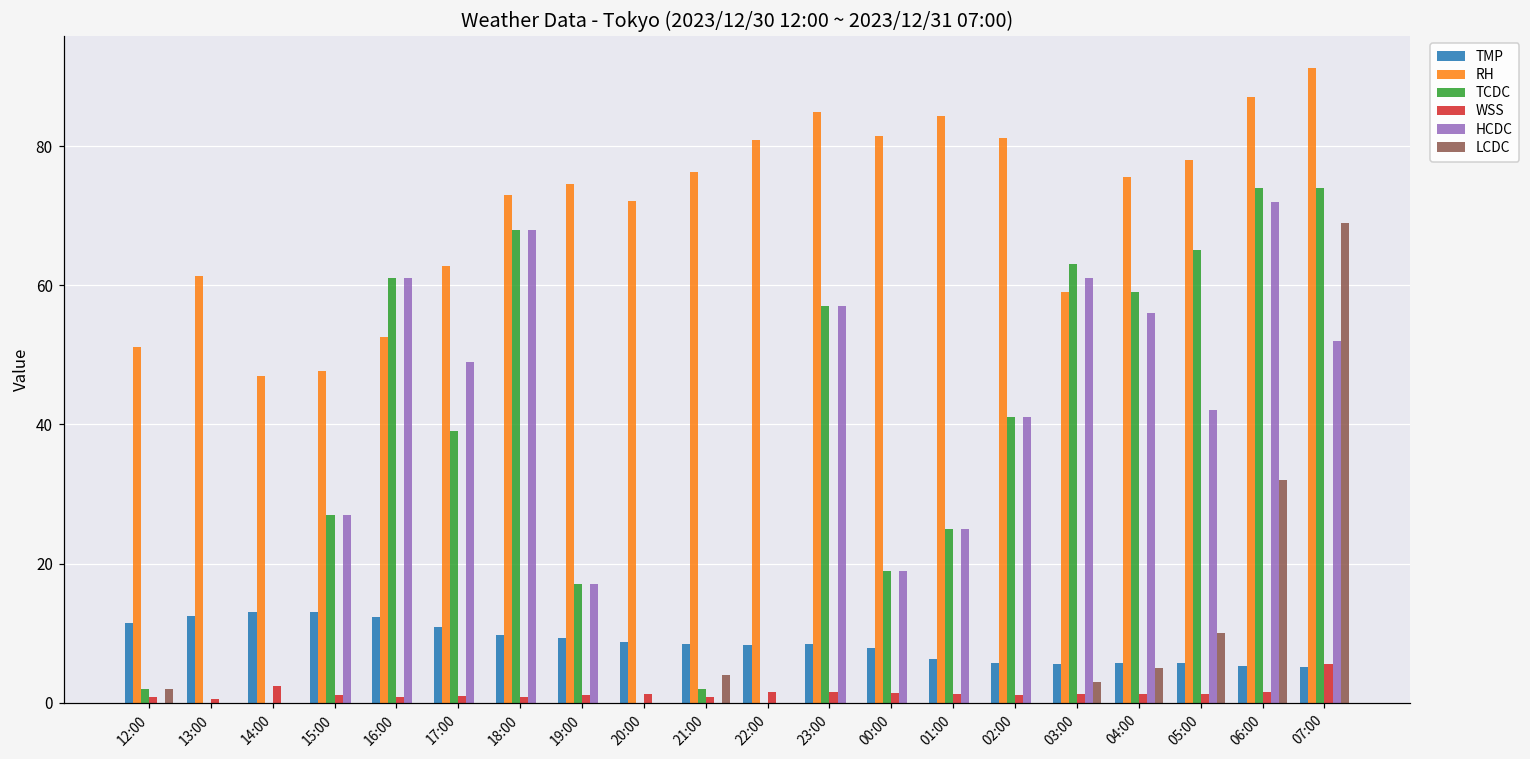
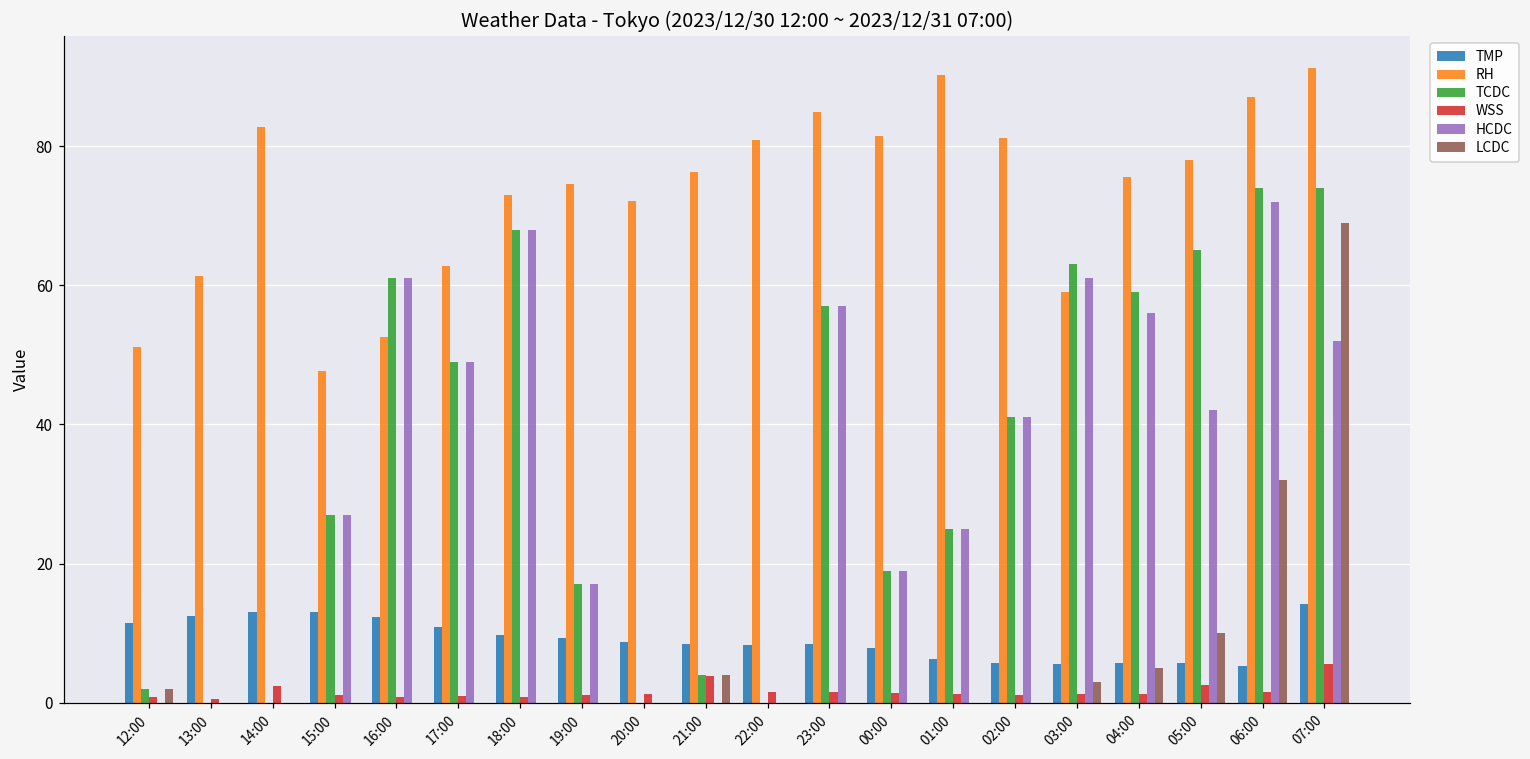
  {
    "TMP": {
      "12:00": 12,
      "13:00": 12,
      "14:00": 13,
      "15:00": 13,
      "16:00": 12,
      "17:00": 11,
      "18:00": 10,
      "19:00": 9,
      "20:00": 9,
      "21:00": 9,
      "22:00": 8,
      "23:00": 8,
      "00:00": 8,
      "01:00": 6,
      "02:00": 6,
      "03:00": 6,
      "04:00": 6,
      "05:00": 6,
      "06:00": 5,
-     "07:00": 5
+     "07:00": 14
    },
    "RH": {
      "12:00": 51,
      "13:00": 61,
-     "14:00": 47,
+     "14:00": 83,
      "15:00": 48,
      "16:00": 53,
      "17:00": 63,
      "18:00": 73,
      "19:00": 75,
      "20:00": 72,
      "21:00": 76,
      "22:00": 81,
      "23:00": 85,
      "00:00": 82,
-     "01:00": 84,
+     "01:00": 90,
      "02:00": 81,
      "03:00": 59,
      "04:00": 76,
      "05:00": 78,
      "06:00": 87,
      "07:00": 91
    },
    "TCDC": {
      "12:00": 2,
      "13:00": 0,
      "14:00": 0,
      "15:00": 27,
      "16:00": 61,
-     "17:00": 39,
+     "17:00": 49,
      "18:00": 68,
      "19:00": 17,
      "20:00": 0,
-     "21:00": 2,
+     "21:00": 4,
      "22:00": 0,
      "23:00": 57,
      "00:00": 19,
      "01:00": 25,
      "02:00": 41,
      "03:00": 63,
      "04:00": 59,
      "05:00": 65,
      "06:00": 74,
      "07:00": 74
    },
    "WSS": {
      "12:00": 1,
      "13:00": 1,
      "14:00": 2,
      "15:00": 1,
      "16:00": 1,
      "17:00": 1,
      "18:00": 1,
      "19:00": 1,
      "20:00": 1,
-     "21:00": 1,
+     "21:00": 4,
      "22:00": 2,
      "23:00": 2,
      "00:00": 1,
      "01:00": 1,
      "02:00": 1,
      "03:00": 1,
      "04:00": 1,
-     "05:00": 1,
+     "05:00": 3,
      "06:00": 2,
      "07:00": 6
    },
    "HCDC": {
      "12:00": 0,
      "13:00": 0,
      "14:00": 0,
      "15:00": 27,
      "16:00": 61,
      "17:00": 49,
      "18:00": 68,
      "19:00": 17,
      "20:00": 0,
      "21:00": 0,
      "22:00": 0,
      "23:00": 57,
      "00:00": 19,
      "01:00": 25,
      "02:00": 41,
      "03:00": 61,
      "04:00": 56,
      "05:00": 42,
      "06:00": 72,
      "07:00": 52
    },
    "LCDC": {
      "12:00": 2,
      "13:00": 0,
      "14:00": 0,
      "15:00": 0,
      "16:00": 0,
      "17:00": 0,
      "18:00": 0,
      "19:00": 0,
      "20:00": 0,
      "21:00": 4,
      "22:00": 0,
      "23:00": 0,
      "00:00": 0,
      "01:00": 0,
      "02:00": 0,
      "03:00": 3,
      "04:00": 5,
      "05:00": 10,
      "06:00": 32,
      "07:00": 69
    }
  }
